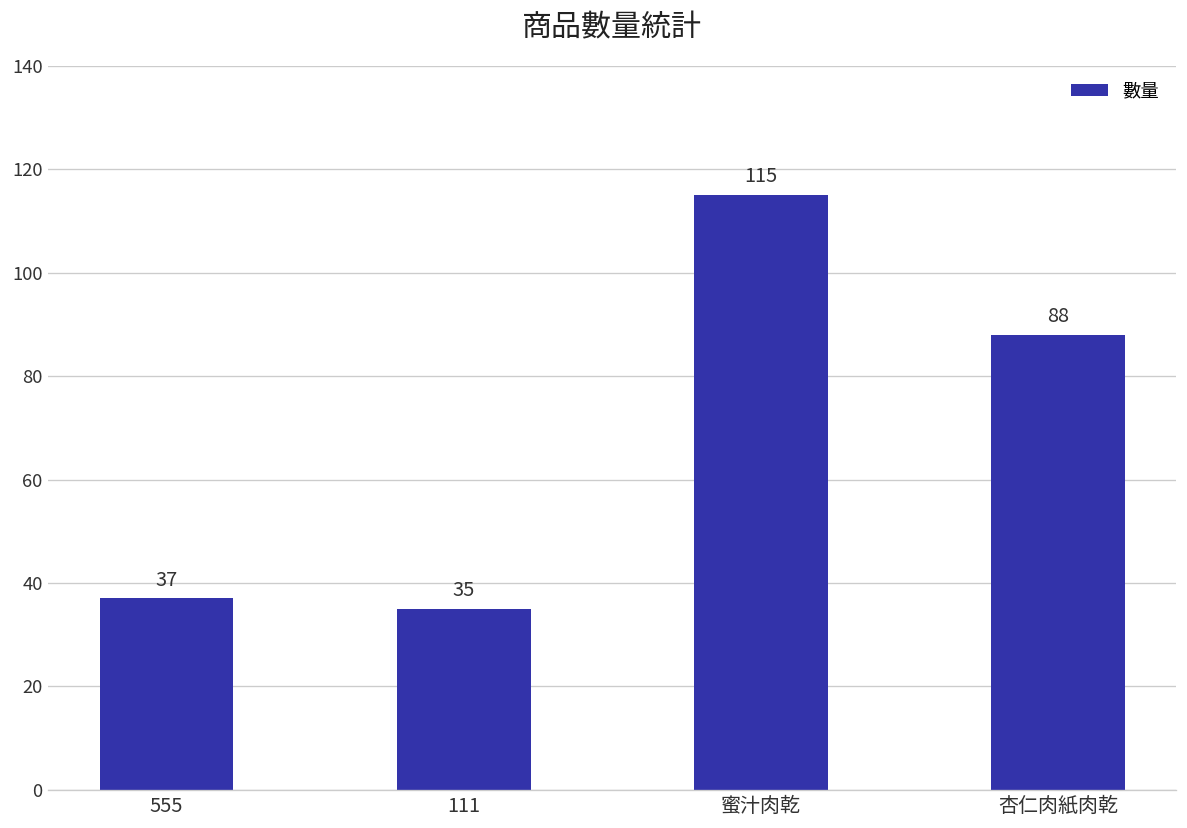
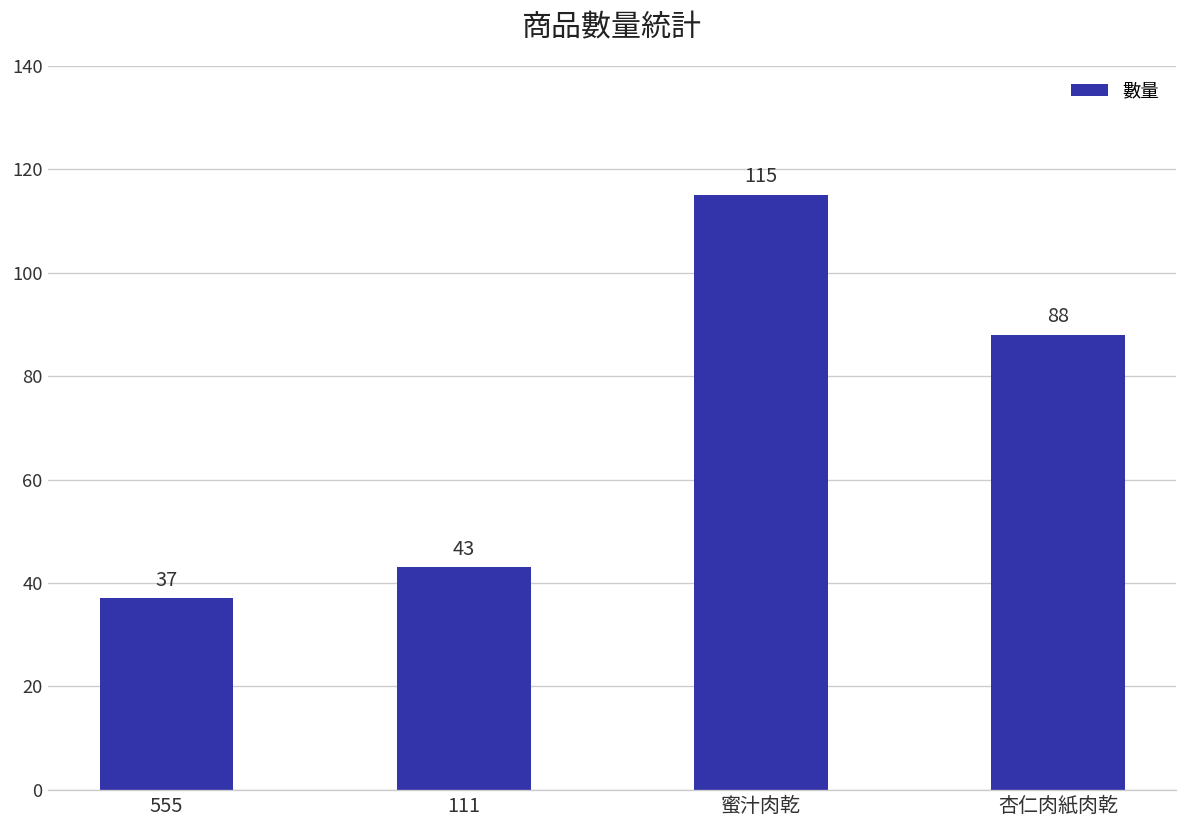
  {
    "555": 37,
-   "111": 35,
+   "111": 43,
    "蜜汁肉乾": 115,
    "杏仁肉紙肉乾": 88
  }
